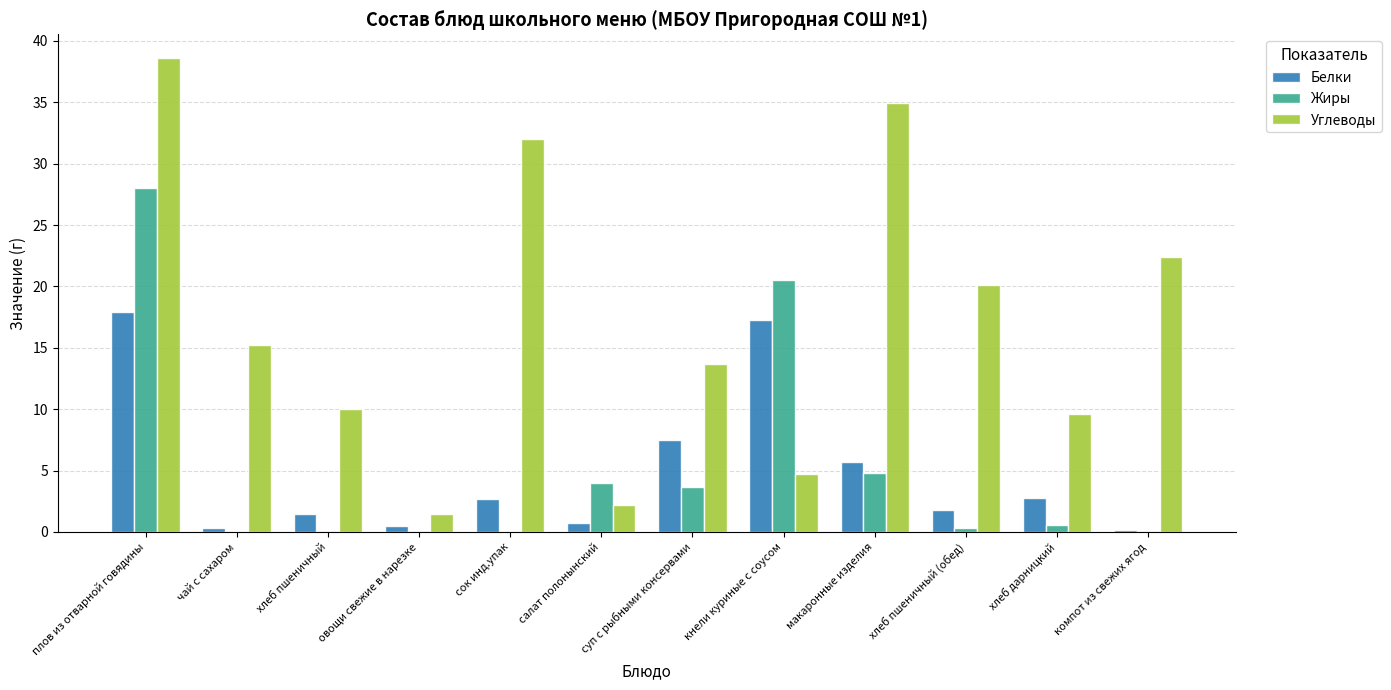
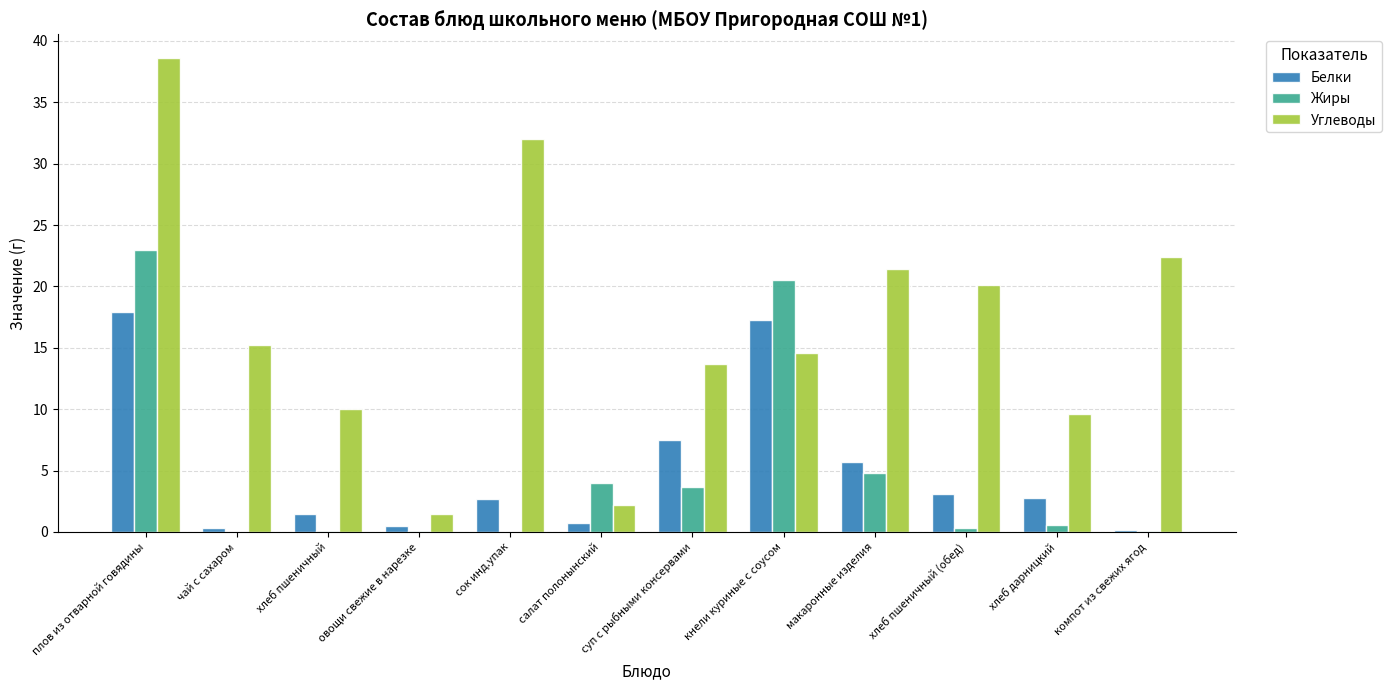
  {
    "Белки": {
      "плов из отварной говядины": 17.9,
      "чай с сахаром": 0.3,
      "хлеб пшеничный": 1.5,
      "овощи свежие в нарезке": 0.5,
      "сок инд.упак": 2.7,
      "салат полонынский": 0.7,
      "суп с рыбными консервами": 7.5,
      "кнели куриные с соусом": 17.3,
      "макаронные изделия": 5.7,
-     "хлеб пшеничный (обед)": 1.8,
+     "хлеб пшеничный (обед)": 3.1,
      "хлеб дарницкий": 2.8
    },
    "Жиры": {
-     "плов из отварной говядины": 28,
+     "плов из отварной говядины": 23,
      "чай с сахаром": 0,
      "сок инд.упак": 0,
      "салат полонынский": 4,
      "суп с рыбными консервами": 3.7,
      "кнели куриные с соусом": 20.5,
      "макаронные изделия": 5,
      "хлеб пшеничный (обед)": 0.3,
      "хлеб дарницкий": 0.6
    },
    "Углеводы": {
      "плов из отварной говядины": 38.6,
      "чай с сахаром": 15.2,
      "хлеб пшеничный": 10.0,
      "овощи свежие в нарезке": 1.5,
      "сок инд.упак": 32.0,
      "салат полонынский": 2.2,
      "суп с рыбными консервами": 13.7,
-     "кнели куриные с соусом": 4.7,
-     "макаронные изделия": 34.9,
+     "кнели куриные с соусом": 14.6,
+     "макаронные изделия": 21.4,
      "хлеб пшеничный (обед)": 20.1,
      "хлеб дарницкий": 9.6,
      "компот из свежих ягод": 22.4
    }
  }
